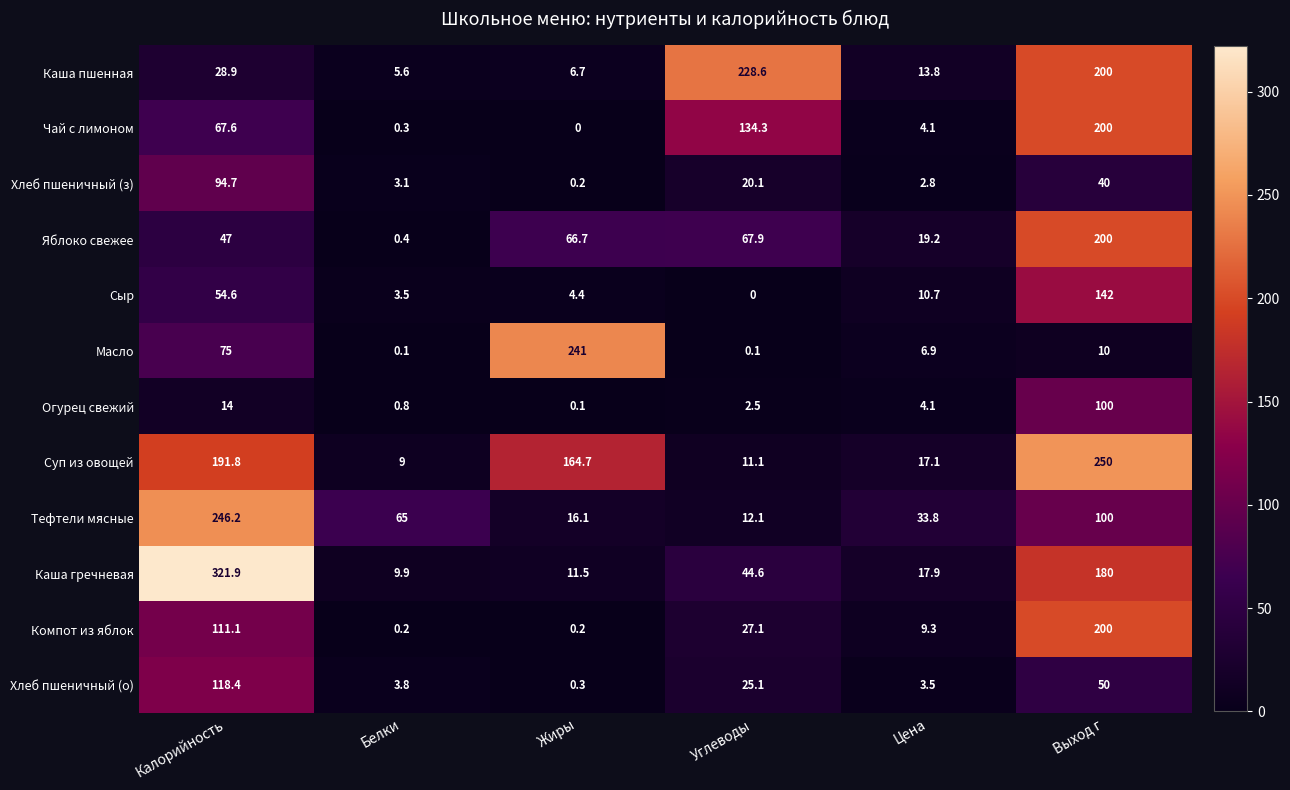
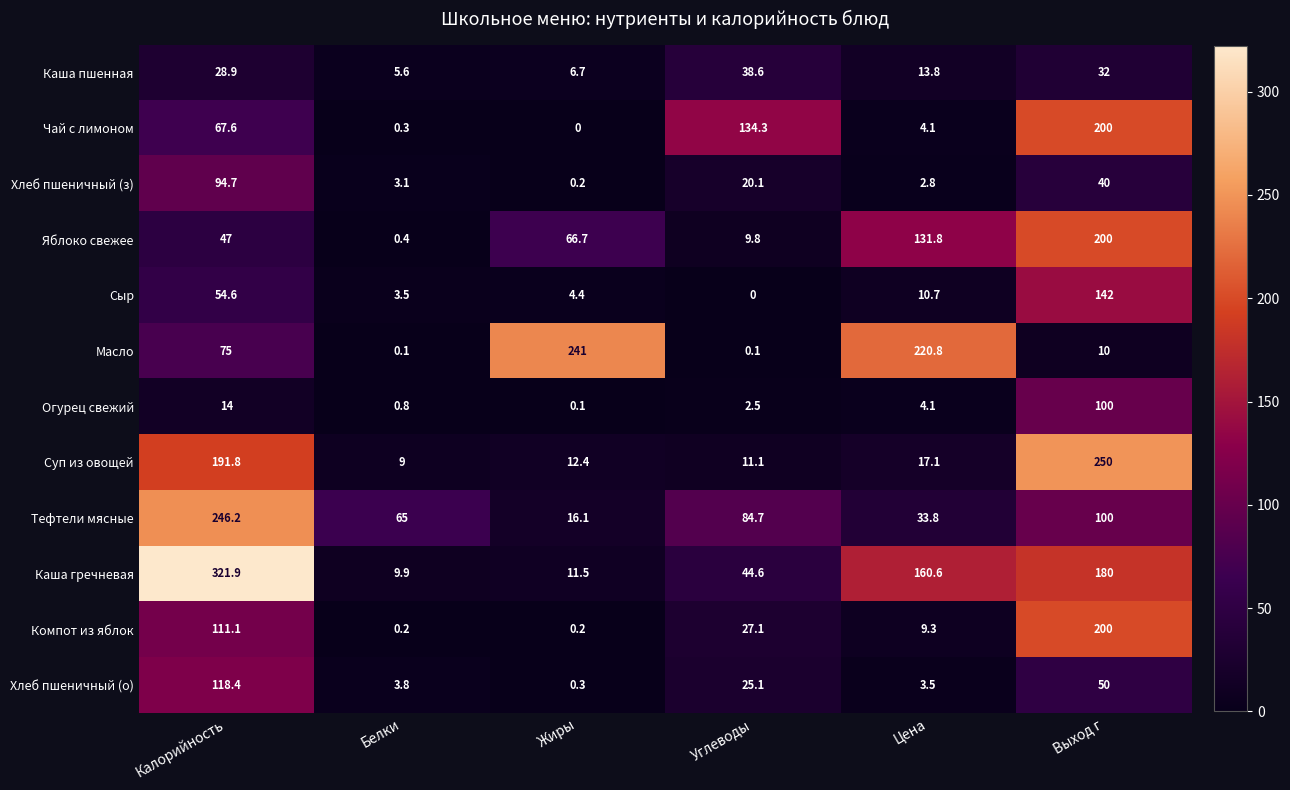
  {
    "Каша пшенная": {
      "Калорийность": 28.9,
      "Белки": 5.6,
      "Жиры": 6.7,
-     "Углеводы": 228.6,
+     "Углеводы": 38.6,
      "Цена": 13.8,
-     "Выход г": 200
+     "Выход г": 32
    },
    "Чай с лимоном": {
      "Калорийность": 67.6,
      "Белки": 0.3,
      "Жиры": 0,
      "Углеводы": 134.3,
      "Цена": 4.1,
      "Выход г": 200
    },
    "Хлеб пшеничный (з)": {
      "Калорийность": 94.7,
      "Белки": 3.1,
      "Жиры": 0.2,
      "Углеводы": 20.1,
      "Цена": 2.8,
      "Выход г": 40
    },
    "Яблоко свежее": {
      "Калорийность": 47,
      "Белки": 0.4,
      "Жиры": 66.7,
-     "Углеводы": 67.9,
-     "Цена": 19.2,
+     "Углеводы": 9.8,
+     "Цена": 131.8,
      "Выход г": 200
    },
    "Сыр": {
      "Калорийность": 54.6,
      "Белки": 3.5,
      "Жиры": 4.4,
      "Углеводы": 0,
      "Цена": 10.7,
      "Выход г": 142
    },
    "Масло": {
      "Калорийность": 75,
      "Белки": 0.1,
      "Жиры": 241,
      "Углеводы": 0.1,
-     "Цена": 6.9,
+     "Цена": 220.8,
      "Выход г": 10
    },
    "Огурец свежий": {
      "Калорийность": 14,
      "Белки": 0.8,
      "Жиры": 0.1,
      "Углеводы": 2.5,
      "Цена": 4.1,
      "Выход г": 100
    },
    "Суп из овощей": {
      "Калорийность": 191.8,
      "Белки": 9,
-     "Жиры": 164.7,
+     "Жиры": 12.4,
      "Углеводы": 11.1,
      "Цена": 17.1,
      "Выход г": 250
    },
    "Тефтели мясные": {
      "Калорийность": 246.2,
      "Белки": 65,
      "Жиры": 16.1,
-     "Углеводы": 12.1,
+     "Углеводы": 84.7,
      "Цена": 33.8,
      "Выход г": 100
    },
    "Каша гречневая": {
      "Калорийность": 321.9,
      "Белки": 9.9,
      "Жиры": 11.5,
      "Углеводы": 44.6,
-     "Цена": 17.9,
+     "Цена": 160.6,
      "Выход г": 180
    },
    "Компот из яблок": {
      "Калорийность": 111.1,
      "Белки": 0.2,
      "Жиры": 0.2,
      "Углеводы": 27.1,
      "Цена": 9.3,
      "Выход г": 200
    },
    "Хлеб пшеничный (о)": {
      "Калорийность": 118.4,
      "Белки": 3.8,
      "Жиры": 0.3,
      "Углеводы": 25.1,
      "Цена": 3.5,
      "Выход г": 50
    }
  }
